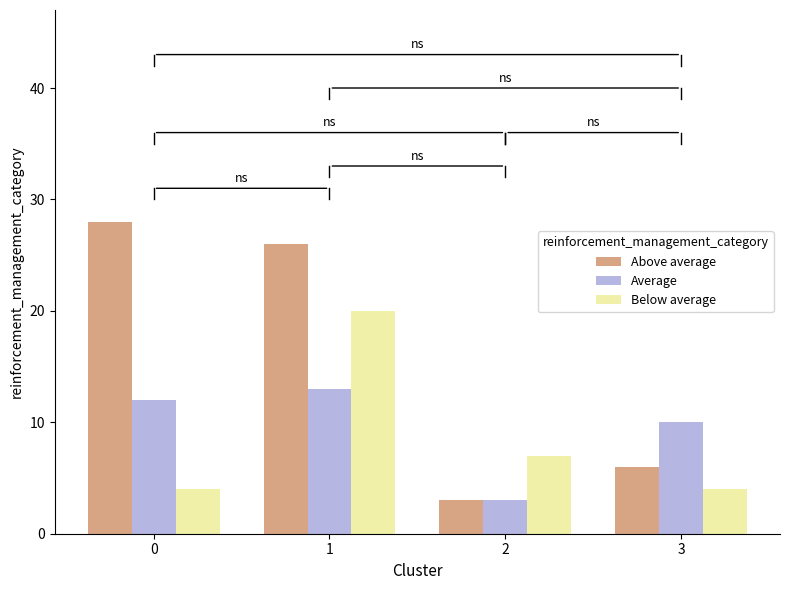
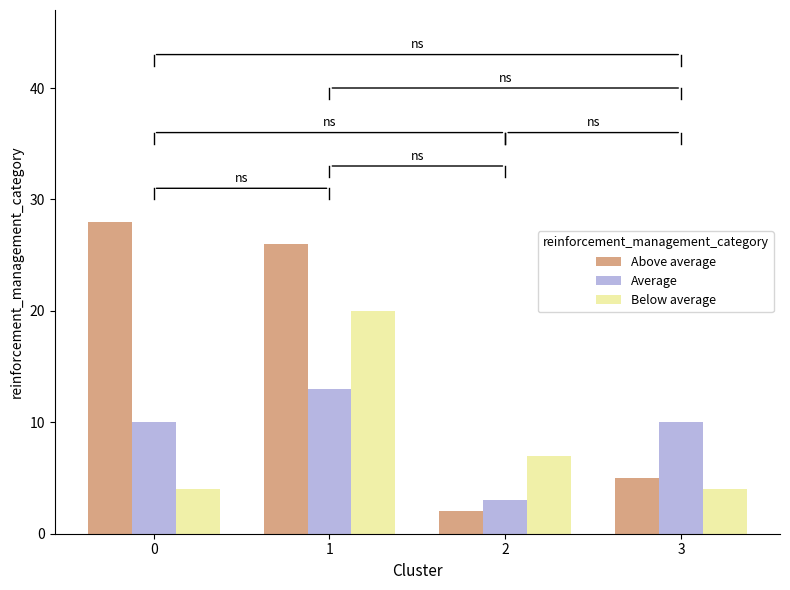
  {
    "Above average": {
      "0": 28,
      "1": 26,
-     "2": 3,
-     "3": 6
+     "2": 2,
+     "3": 5
    },
    "Average": {
-     "0": 12,
+     "0": 10,
      "1": 13,
      "2": 3,
      "3": 10
    },
    "Below average": {
      "0": 4,
      "1": 20,
      "2": 7,
      "3": 4
    }
  }
